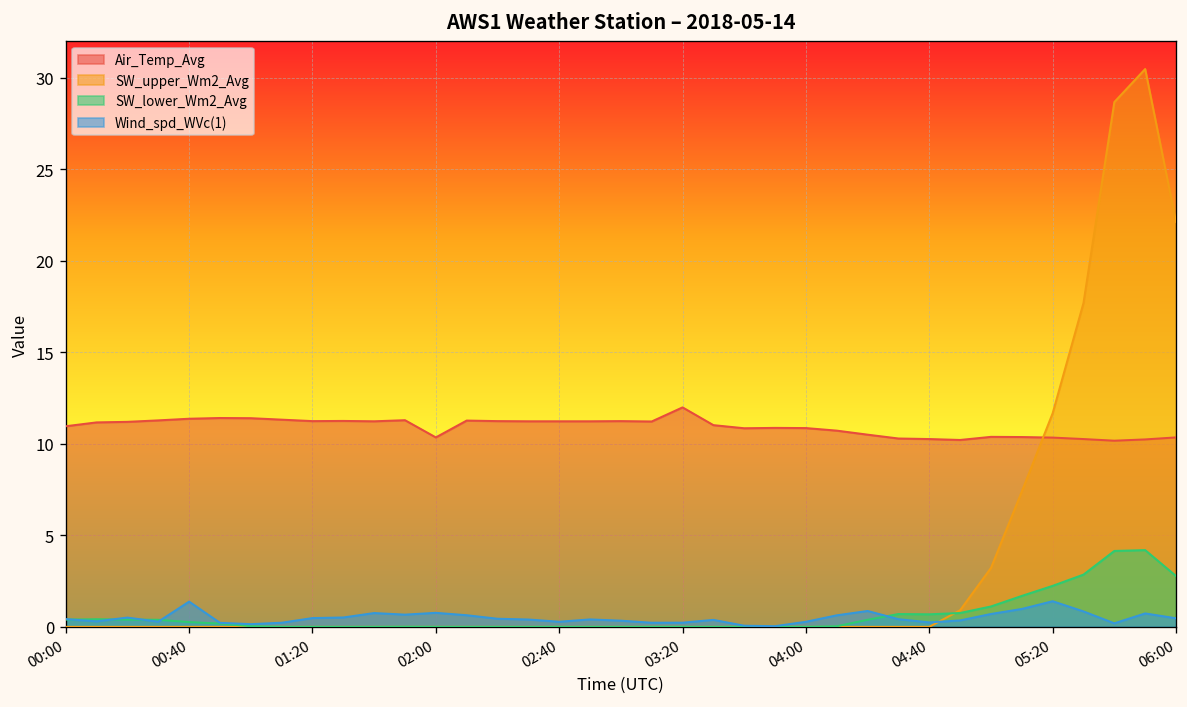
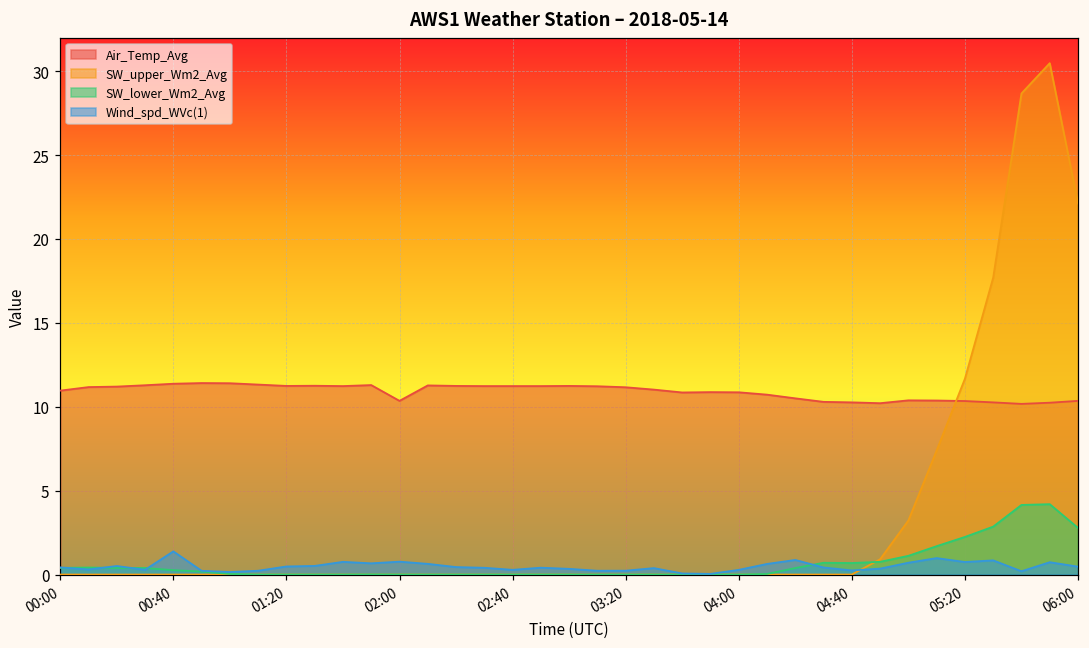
  {
    "Air_Temp_Avg": {
      "00:00": 11.0,
      "00:40": 11.4,
      "01:20": 11.2,
      "02:00": 10.4,
      "02:40": 11.2,
-     "03:20": 12.0,
+     "03:20": 11.2,
      "04:00": 10.9,
      "04:40": 10.3,
      "05:20": 10.3,
      "06:00": 10.4
    },
    "SW_upper_Wm2_Avg": {
      "00:00": 0.0,
      "00:40": 0.0,
      "04:40": 0.0,
      "05:20": 11.7,
      "06:00": 22.1
    },
    "SW_lower_Wm2_Avg": {
      "00:40": 0.3,
      "04:40": 0.7,
      "05:20": 2.2,
      "06:00": 2.8
    },
    "Wind_spd_WVc(1)": {
      "00:40": 1.4,
      "01:20": 0.5,
      "02:00": 0.8,
      "02:40": 0.3,
      "03:20": 0.2,
      "04:00": 0.3,
      "04:40": 0.2,
-     "05:20": 1.4,
+     "05:20": 0.7,
      "06:00": 0.5
    }
  }
